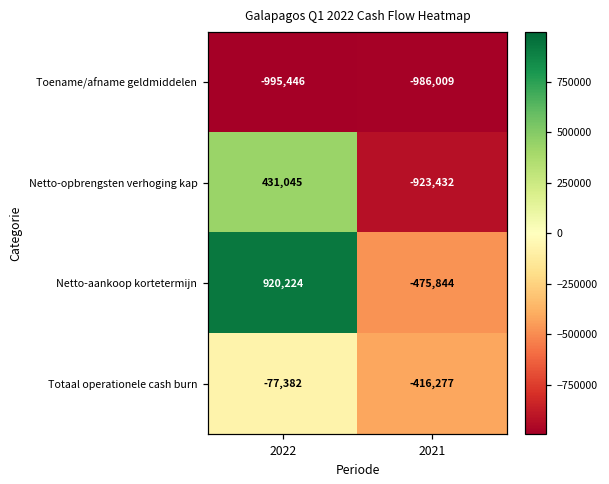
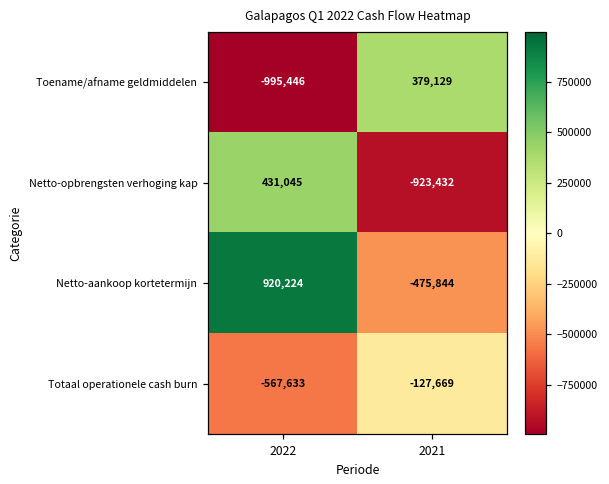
  {
    "Toename/afname geldmiddelen": {
      "2022": "-995,446",
-     "2021": "-986,009"
+     "2021": "379,129"
    },
    "Netto-opbrengsten verhoging kap": {
      "2022": "431,045",
      "2021": "-923,432"
    },
    "Netto-aankoop kortetermijn": {
      "2022": "920,224",
      "2021": "-475,844"
    },
    "Totaal operationele cash burn": {
-     "2022": "-77,382",
-     "2021": "-416,277"
+     "2022": "-567,633",
+     "2021": "-127,669"
    }
  }
